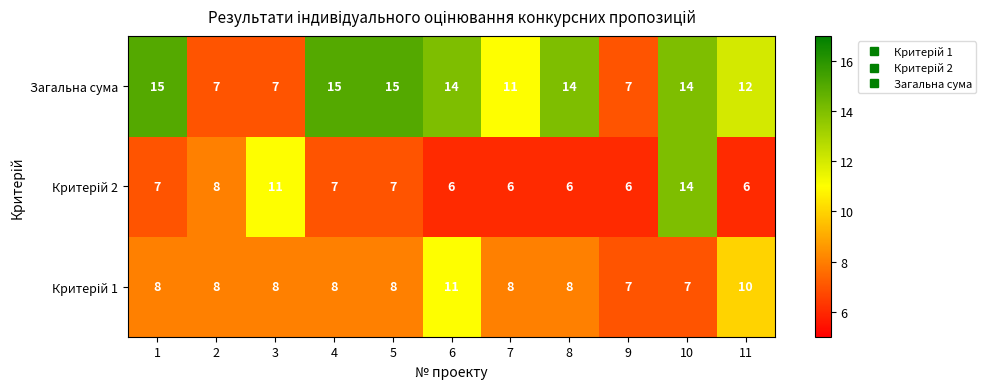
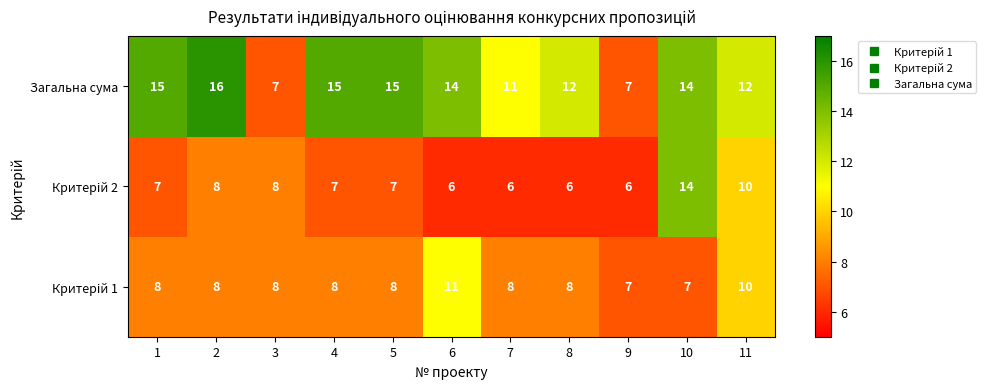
  {
    "Загальна сума": {
      "1": 15,
-     "2": 7,
+     "2": 16,
      "3": 7,
      "4": 15,
      "5": 15,
      "6": 14,
      "7": 11,
-     "8": 14,
+     "8": 12,
      "9": 7,
      "10": 14,
      "11": 12
    },
    "Критерій 2": {
      "1": 7,
      "2": 8,
-     "3": 11,
+     "3": 8,
      "4": 7,
      "5": 7,
      "6": 6,
      "7": 6,
      "8": 6,
      "9": 6,
      "10": 14,
-     "11": 6
+     "11": 10
    },
    "Критерій 1": {
      "1": 8,
      "2": 8,
      "3": 8,
      "4": 8,
      "5": 8,
      "6": 11,
      "7": 8,
      "8": 8,
      "9": 7,
      "10": 7,
      "11": 10
    }
  }
